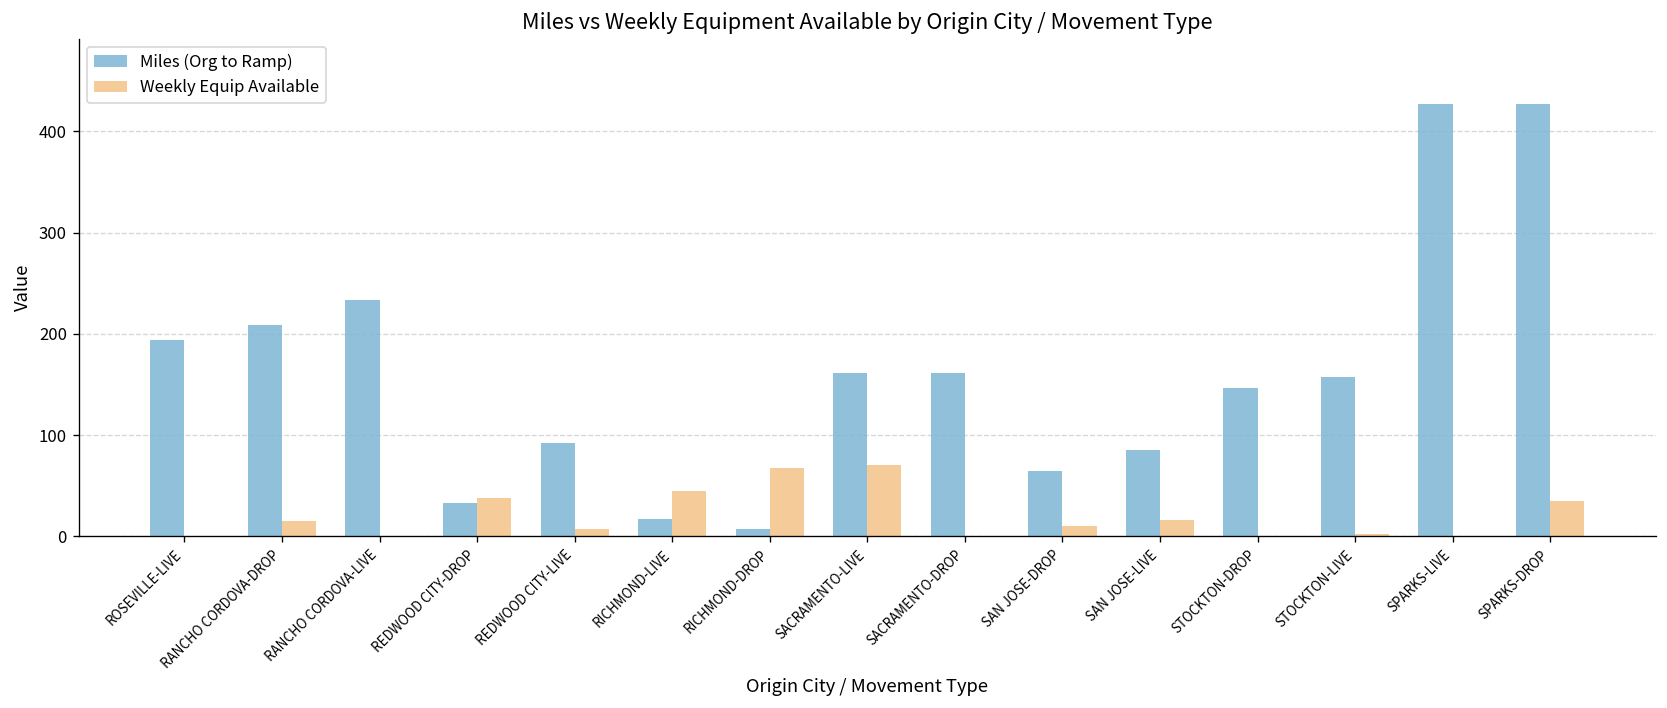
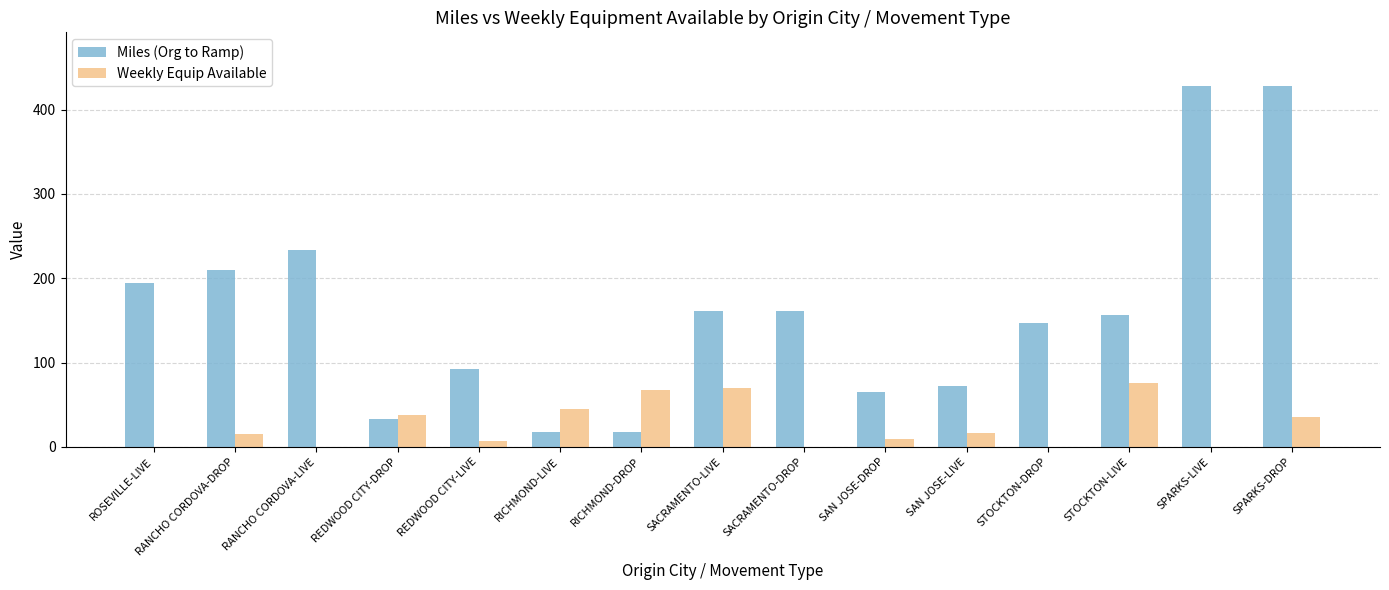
  {
    "Miles (Org to Ramp)": {
      "ROSEVILLE-LIVE": 190,
      "RANCHO CORDOVA-DROP": 210,
      "RANCHO CORDOVA-LIVE": 230,
      "REDWOOD CITY-DROP": 30,
      "REDWOOD CITY-LIVE": 90,
      "RICHMOND-LIVE": 20,
-     "RICHMOND-DROP": 10,
+     "RICHMOND-DROP": 20,
      "SACRAMENTO-LIVE": 160,
      "SACRAMENTO-DROP": 160,
      "SAN JOSE-DROP": 60,
-     "SAN JOSE-LIVE": 90,
+     "SAN JOSE-LIVE": 70,
      "STOCKTON-DROP": 150,
      "STOCKTON-LIVE": 160,
      "SPARKS-LIVE": 430,
      "SPARKS-DROP": 430
    },
    "Weekly Equip Available": {
      "ROSEVILLE-LIVE": 0,
      "RANCHO CORDOVA-DROP": 20,
      "RANCHO CORDOVA-LIVE": 0,
      "REDWOOD CITY-DROP": 40,
      "REDWOOD CITY-LIVE": 10,
      "RICHMOND-LIVE": 50,
      "RICHMOND-DROP": 70,
      "SACRAMENTO-LIVE": 70,
      "SACRAMENTO-DROP": 0,
      "SAN JOSE-DROP": 10,
      "SAN JOSE-LIVE": 20,
      "STOCKTON-DROP": 0,
-     "STOCKTON-LIVE": 0,
+     "STOCKTON-LIVE": 80,
      "SPARKS-LIVE": 0,
      "SPARKS-DROP": 40
    }
  }
